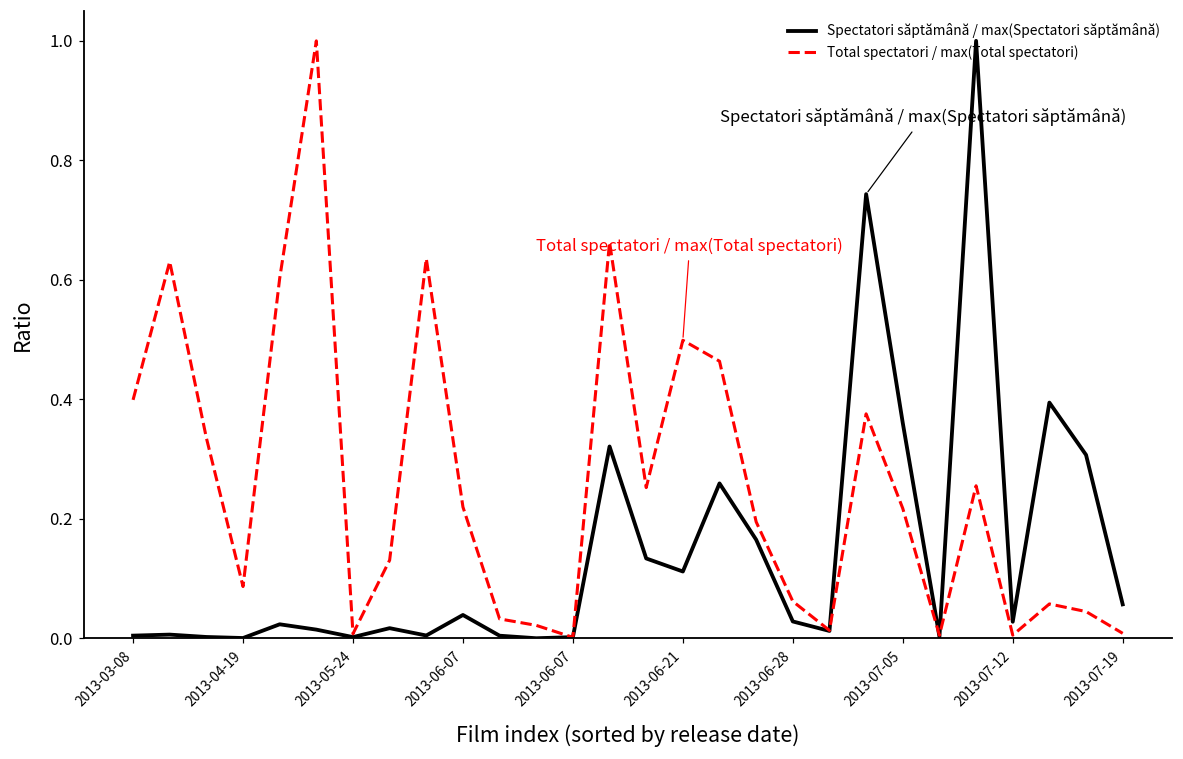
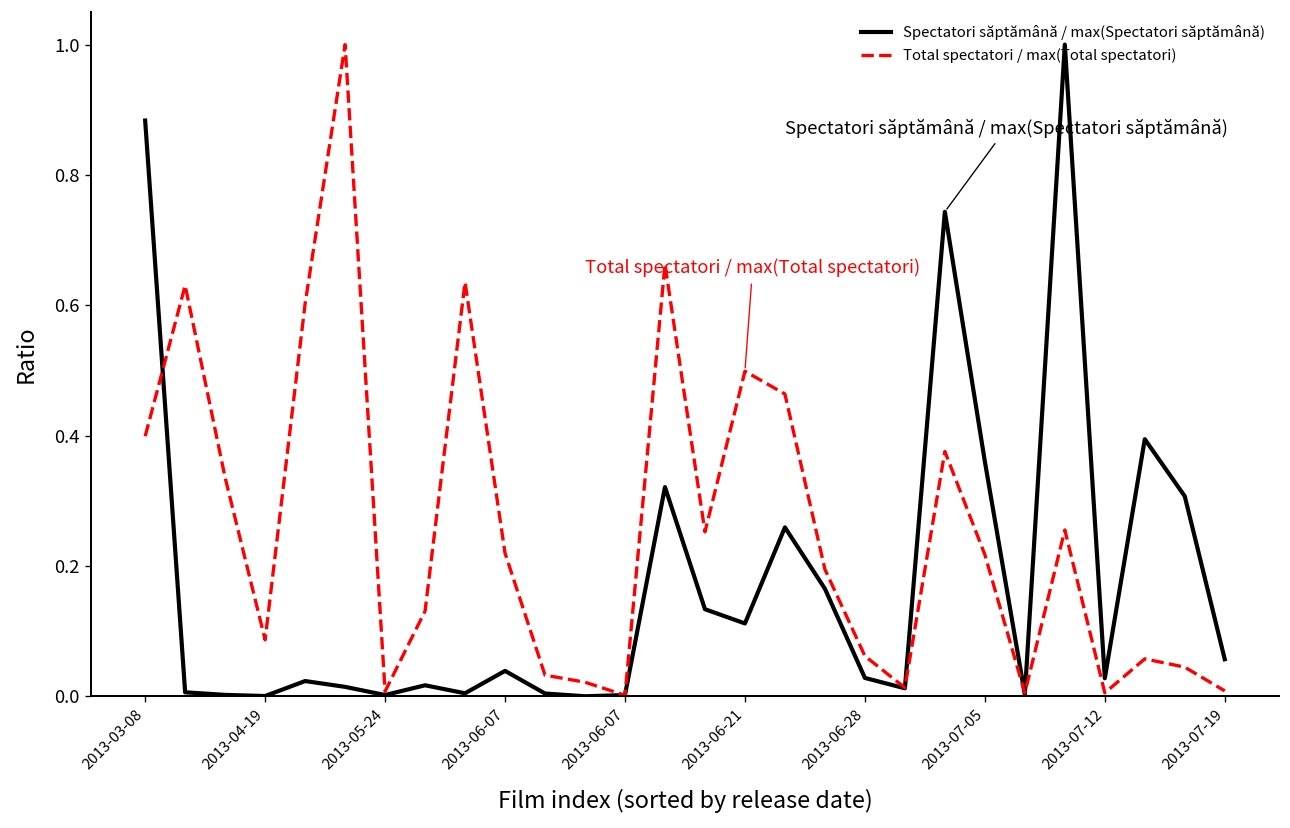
  {
    "Spectatori săptămână / max(Spectatori săptămână)": {
-     "2013-03-08": 0.00,
+     "2013-03-08": 0.88,
      "2013-04-19": 0.00
    },
    "Total spectatori / max(Total spectatori)": {
      "2013-03-08": 0.40,
      "2013-04-19": 0.09
    }
  }
